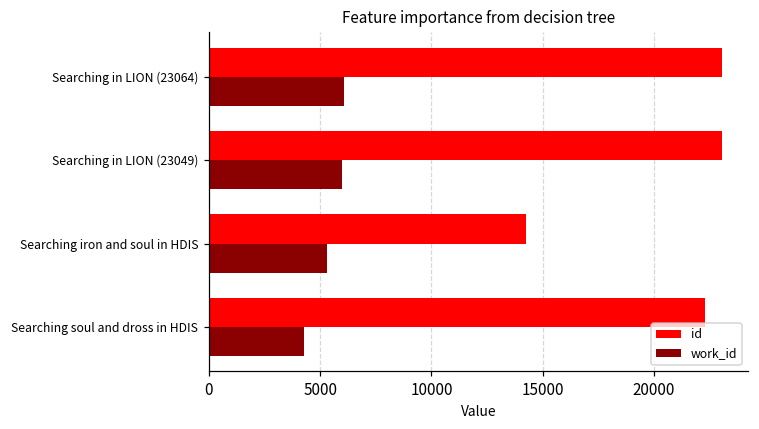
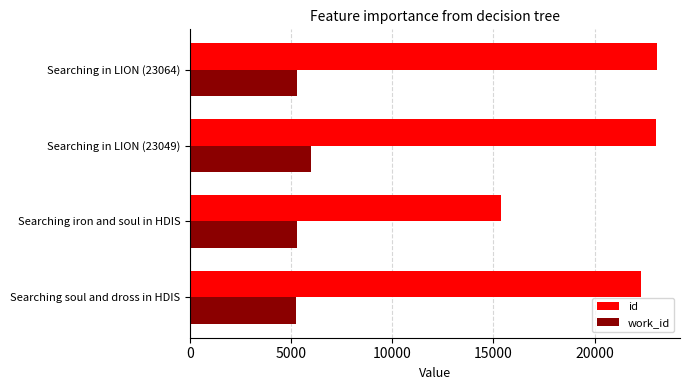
  {
    "id": {
      "Searching in LION (23064)": 23100,
      "Searching in LION (23049)": 23000,
-     "Searching iron and soul in HDIS": 14300,
+     "Searching iron and soul in HDIS": 15400,
      "Searching soul and dross in HDIS": 22300
    },
    "work_id": {
-     "Searching in LION (23064)": 6100,
+     "Searching in LION (23064)": 5300,
      "Searching in LION (23049)": 6000,
      "Searching iron and soul in HDIS": 5300,
-     "Searching soul and dross in HDIS": 4300
+     "Searching soul and dross in HDIS": 5200
    }
  }
